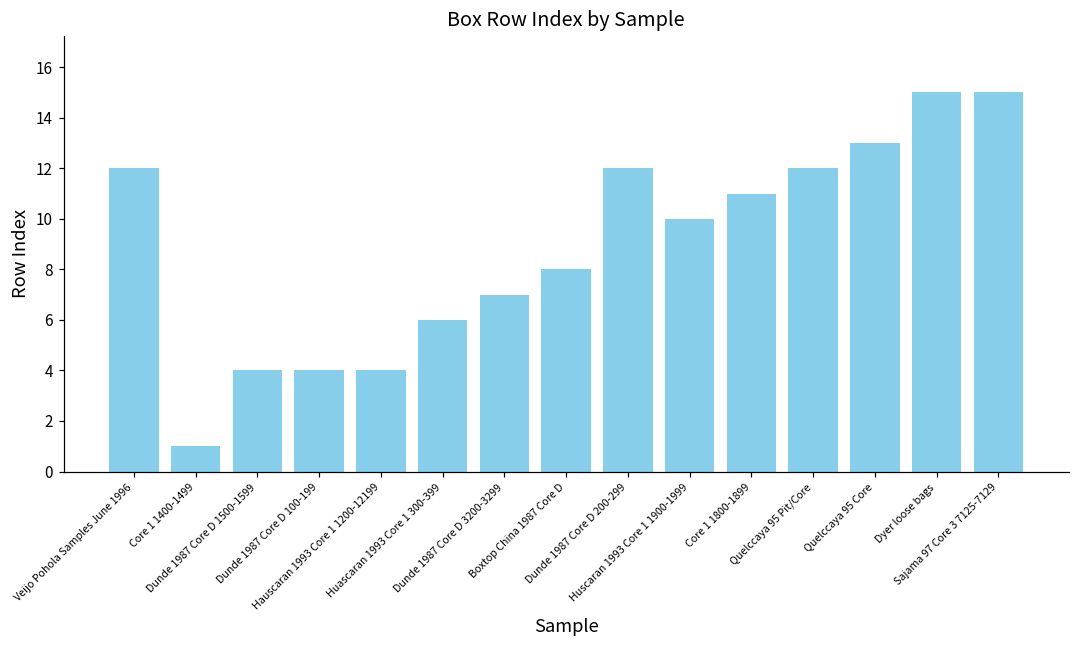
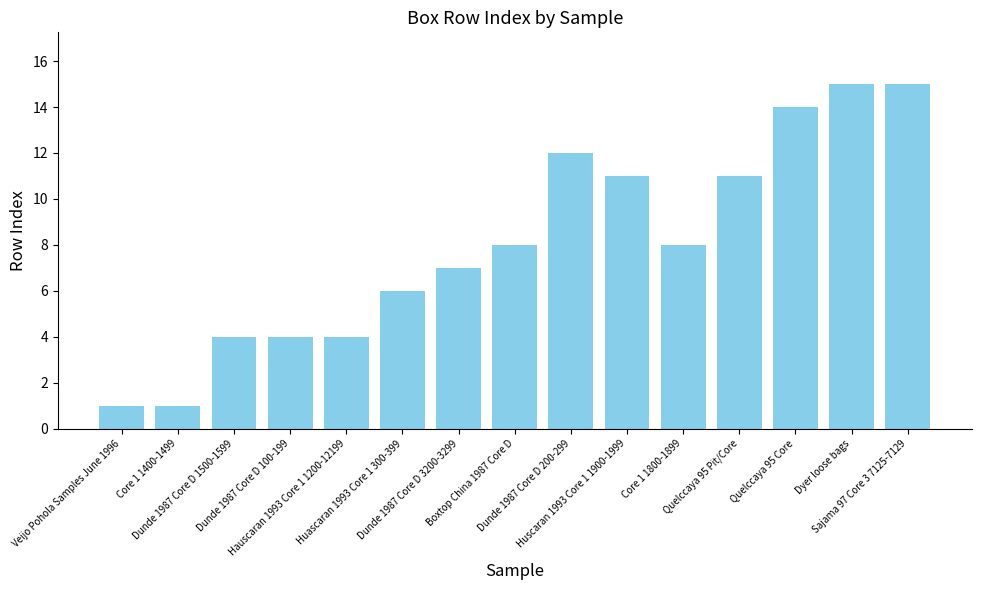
  {
-   "Veijo Pohola Samples June 1996": 12,
+   "Veijo Pohola Samples June 1996": 1,
    "Core 1 1400-1499": 1,
    "Dunde 1987 Core D 1500-1599": 4,
    "Dunde 1987 Core D 100-199": 4,
    "Hauscaran 1993 Core 1 1200-12199": 4,
    "Huascaran 1993 Core 1 300-399": 6,
    "Dunde 1987 Core D 3200-3299": 7,
    "Boxtop China 1987 Core D": 8,
    "Dunde 1987 Core D 200-299": 12,
-   "Huscaran 1993 Core 1 1900-1999": 10,
-   "Core 1 1800-1899": 11,
-   "Quelccaya 95 Pit/Core": 12,
-   "Quelccaya 95 Core": 13,
+   "Huscaran 1993 Core 1 1900-1999": 11,
+   "Core 1 1800-1899": 8,
+   "Quelccaya 95 Pit/Core": 11,
+   "Quelccaya 95 Core": 14,
    "Dyer loose bags": 15,
    "Sajama 97 Core 3 7125-7129": 15
  }
